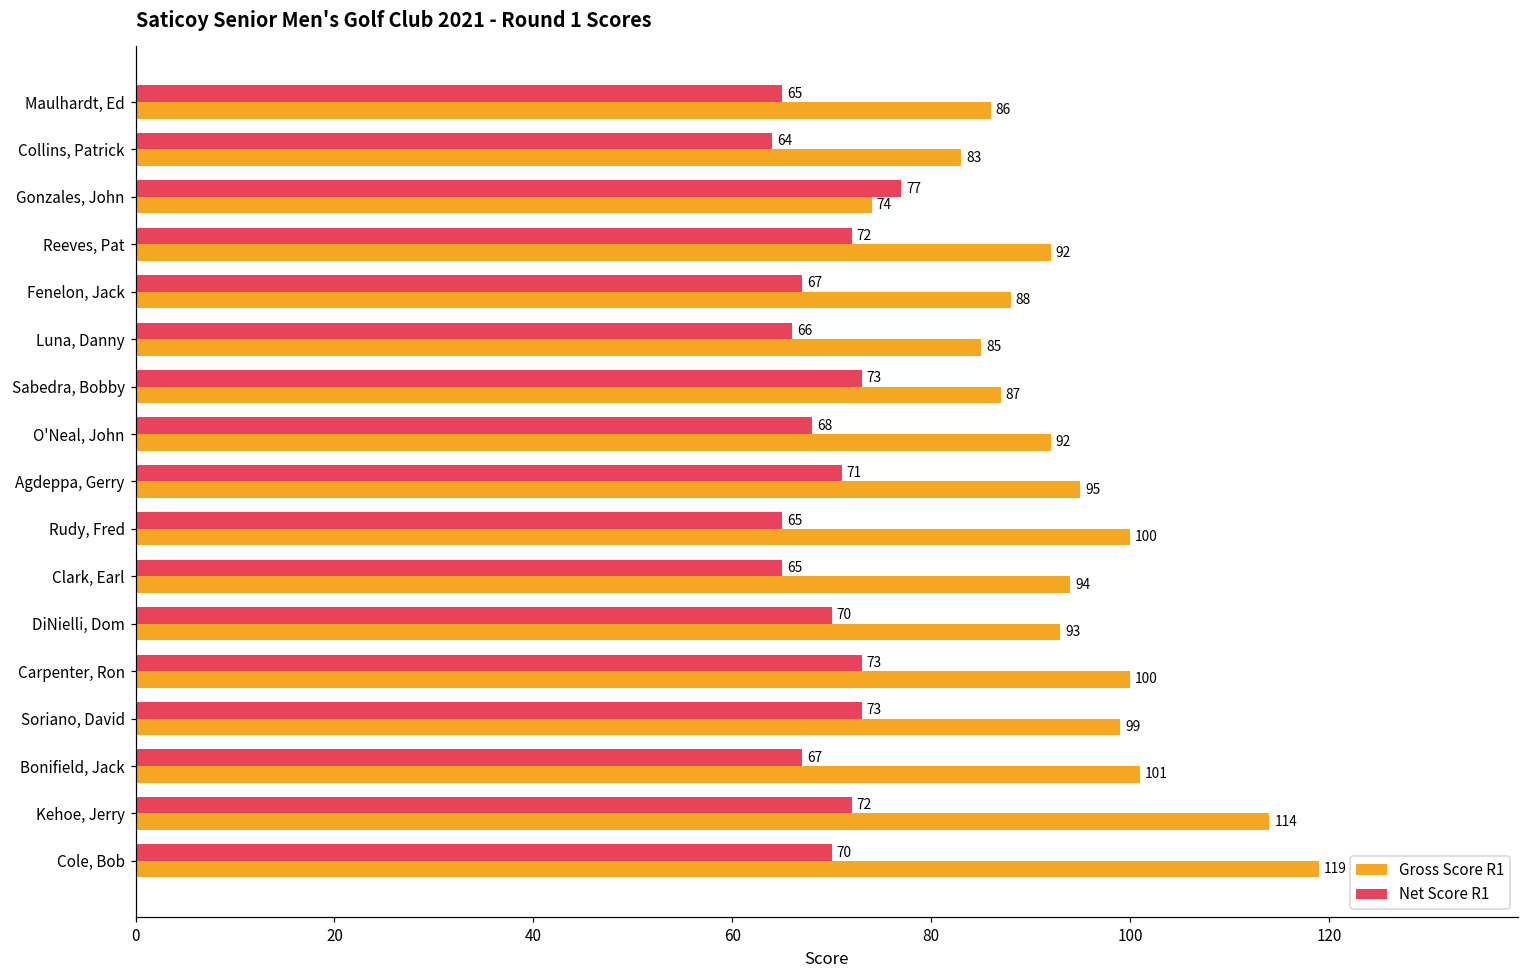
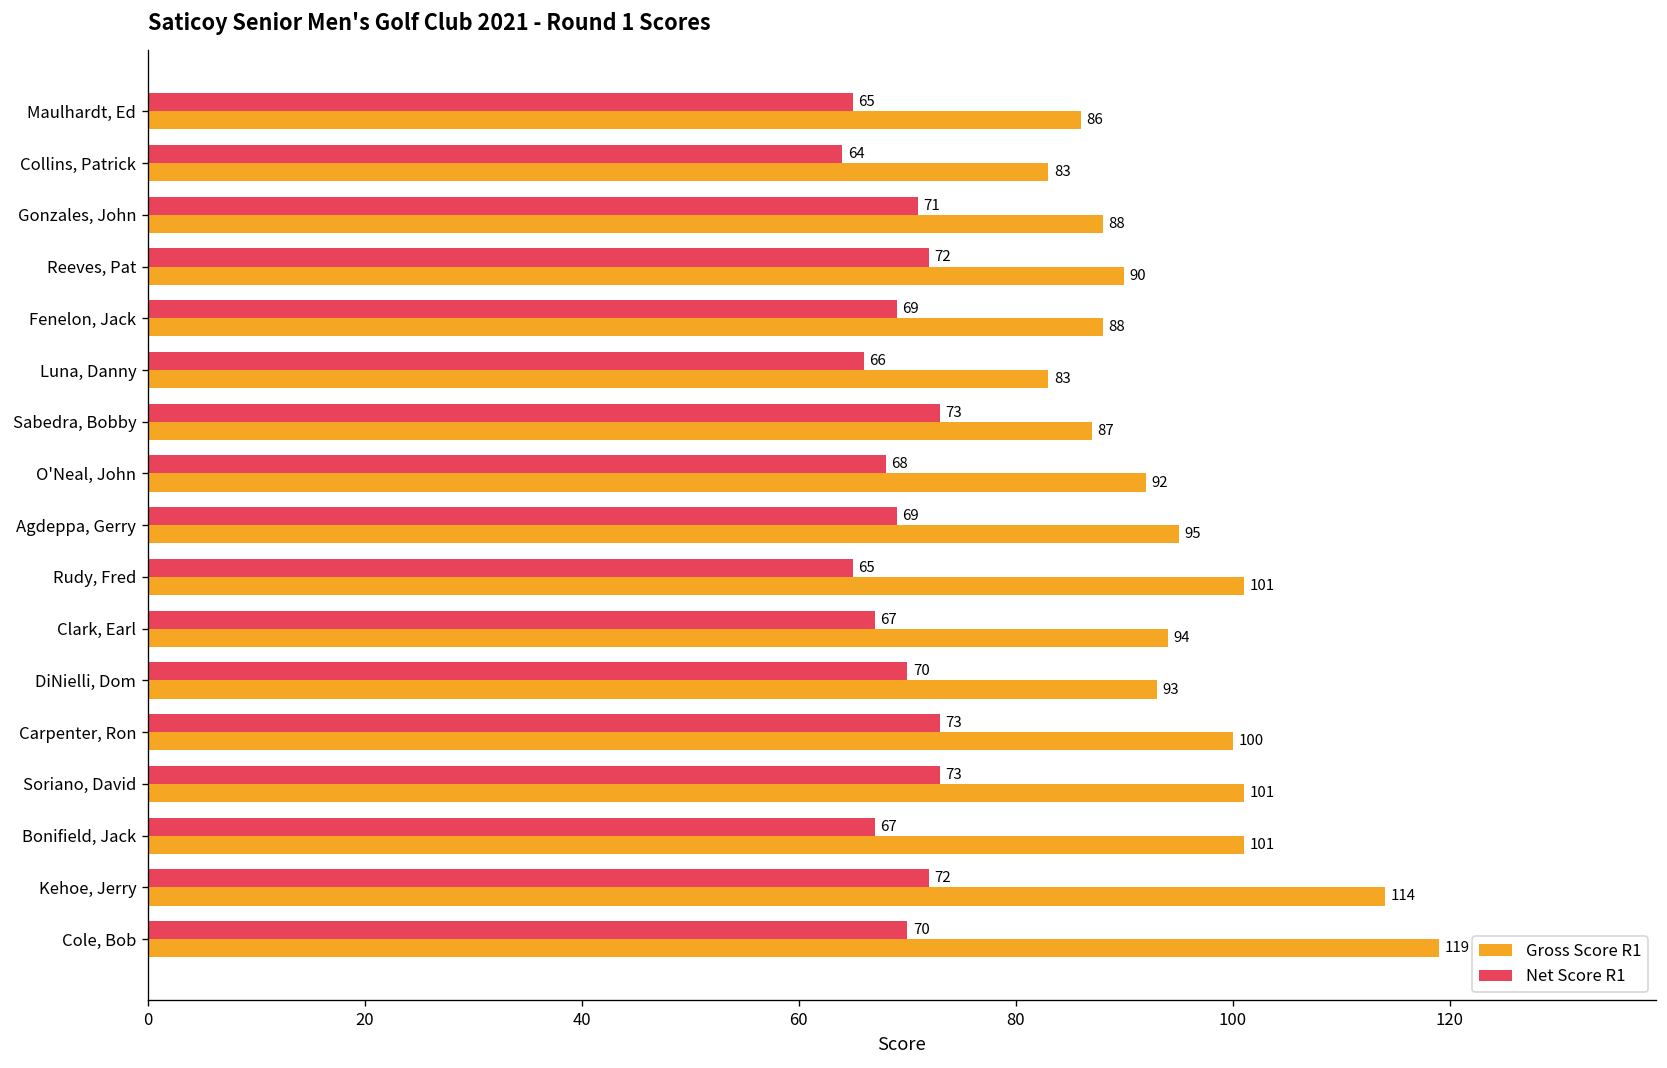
  {
    "Gross Score R1": {
      "Maulhardt, Ed": 86,
      "Collins, Patrick": 83,
-     "Gonzales, John": 74,
-     "Reeves, Pat": 92,
+     "Gonzales, John": 88,
+     "Reeves, Pat": 90,
      "Fenelon, Jack": 88,
-     "Luna, Danny": 85,
+     "Luna, Danny": 83,
      "Sabedra, Bobby": 87,
      "O'Neal, John": 92,
      "Agdeppa, Gerry": 95,
-     "Rudy, Fred": 100,
+     "Rudy, Fred": 101,
      "Clark, Earl": 94,
      "DiNielli, Dom": 93,
      "Carpenter, Ron": 100,
-     "Soriano, David": 99,
+     "Soriano, David": 101,
      "Bonifield, Jack": 101,
      "Kehoe, Jerry": 114,
      "Cole, Bob": 119
    },
    "Net Score R1": {
      "Maulhardt, Ed": 65,
      "Collins, Patrick": 64,
-     "Gonzales, John": 77,
+     "Gonzales, John": 71,
      "Reeves, Pat": 72,
-     "Fenelon, Jack": 67,
+     "Fenelon, Jack": 69,
      "Luna, Danny": 66,
      "Sabedra, Bobby": 73,
      "O'Neal, John": 68,
-     "Agdeppa, Gerry": 71,
+     "Agdeppa, Gerry": 69,
      "Rudy, Fred": 65,
-     "Clark, Earl": 65,
+     "Clark, Earl": 67,
      "DiNielli, Dom": 70,
      "Carpenter, Ron": 73,
      "Soriano, David": 73,
      "Bonifield, Jack": 67,
      "Kehoe, Jerry": 72,
      "Cole, Bob": 70
    }
  }
